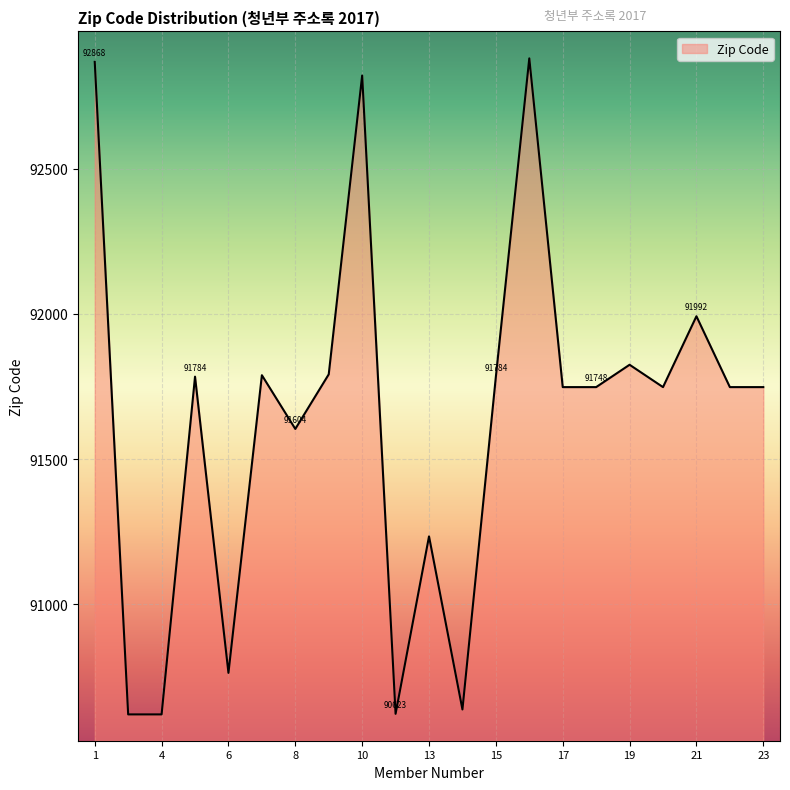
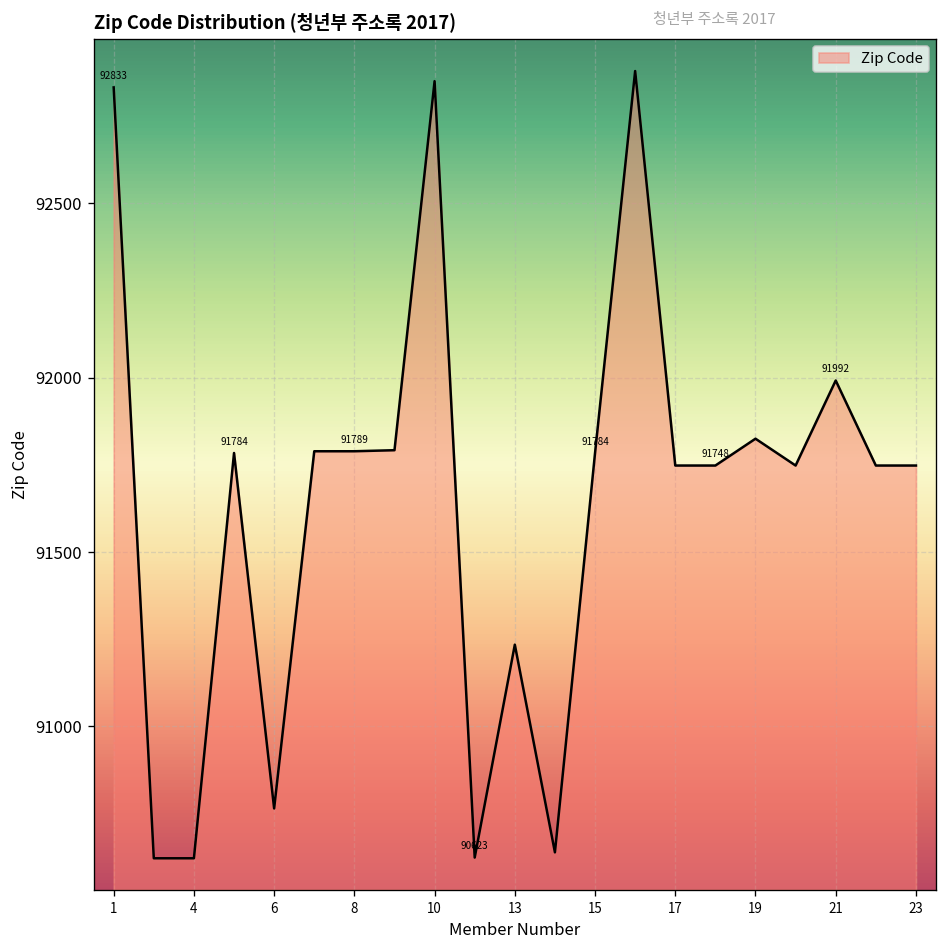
  {
-   "1": 92868,
-   "8": 91604,
-   "10": 92820,
+   "1": 92833,
+   "8": 91789,
+   "10": 92850,
    "15": 91784,
    "21": 91992
  }
